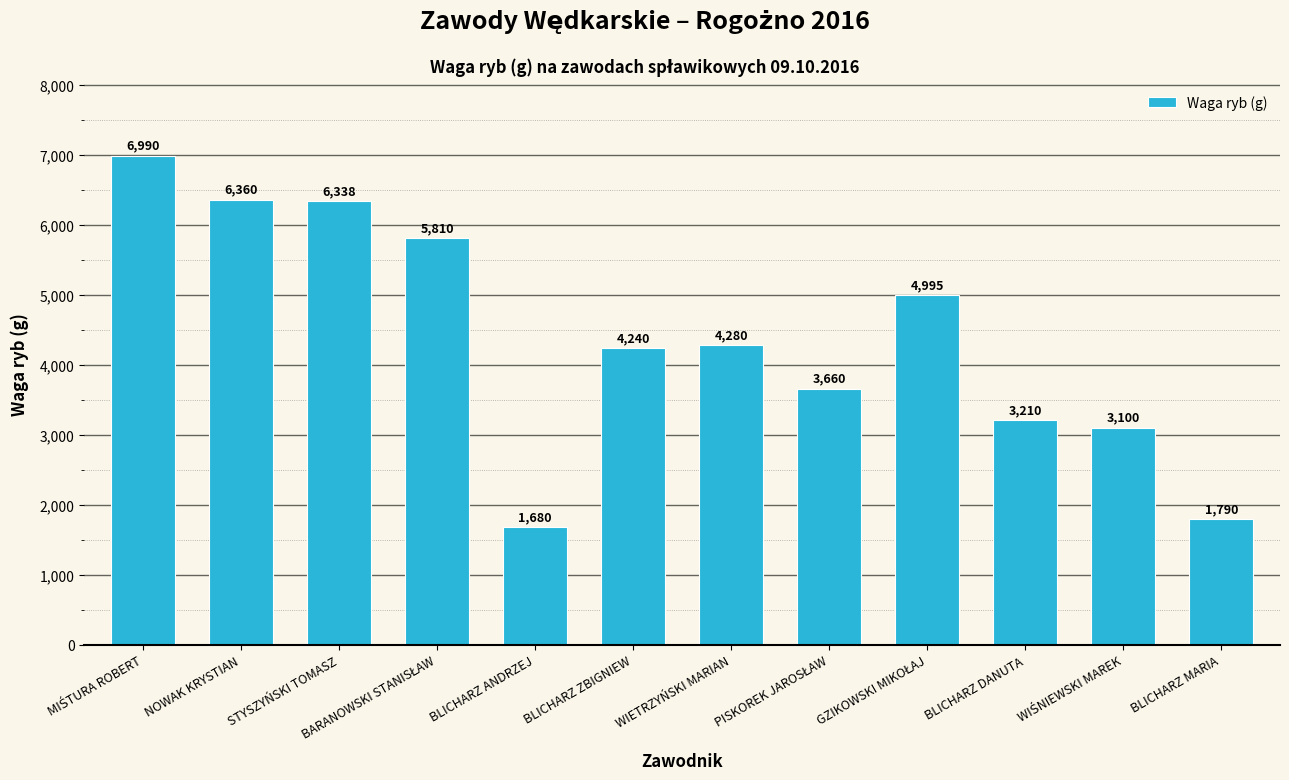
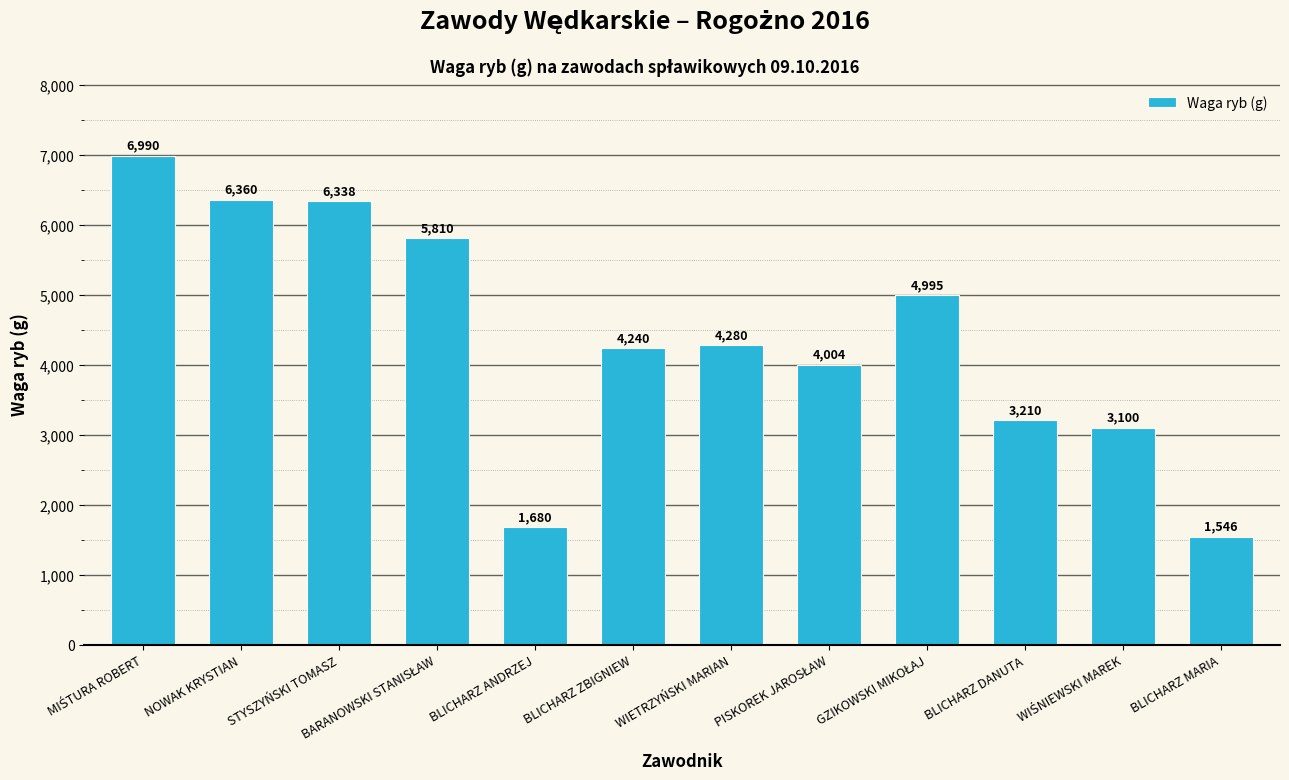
  {
    "MIŚTURA ROBERT": "6,990",
    "NOWAK KRYSTIAN": "6,360",
    "STYSZYŃSKI TOMASZ": "6,338",
    "BARANOWSKI STANISŁAW": "5,810",
    "BLICHARZ ANDRZEJ": "1,680",
    "BLICHARZ ZBIGNIEW": "4,240",
    "WIETRZYŃSKI MARIAN": "4,280",
-   "PISKOREK JAROSŁAW": "3,660",
+   "PISKOREK JAROSŁAW": "4,004",
    "GZIKOWSKI MIKOŁAJ": "4,995",
    "BLICHARZ DANUTA": "3,210",
    "WIŚNIEWSKI MAREK": "3,100",
-   "BLICHARZ MARIA": "1,790"
+   "BLICHARZ MARIA": "1,546"
  }
